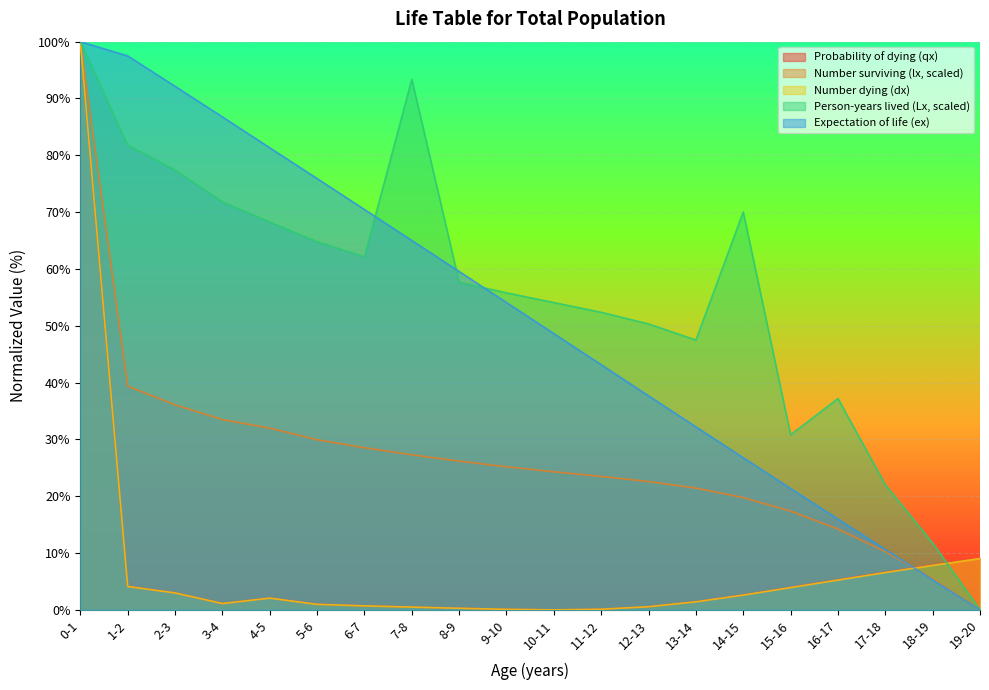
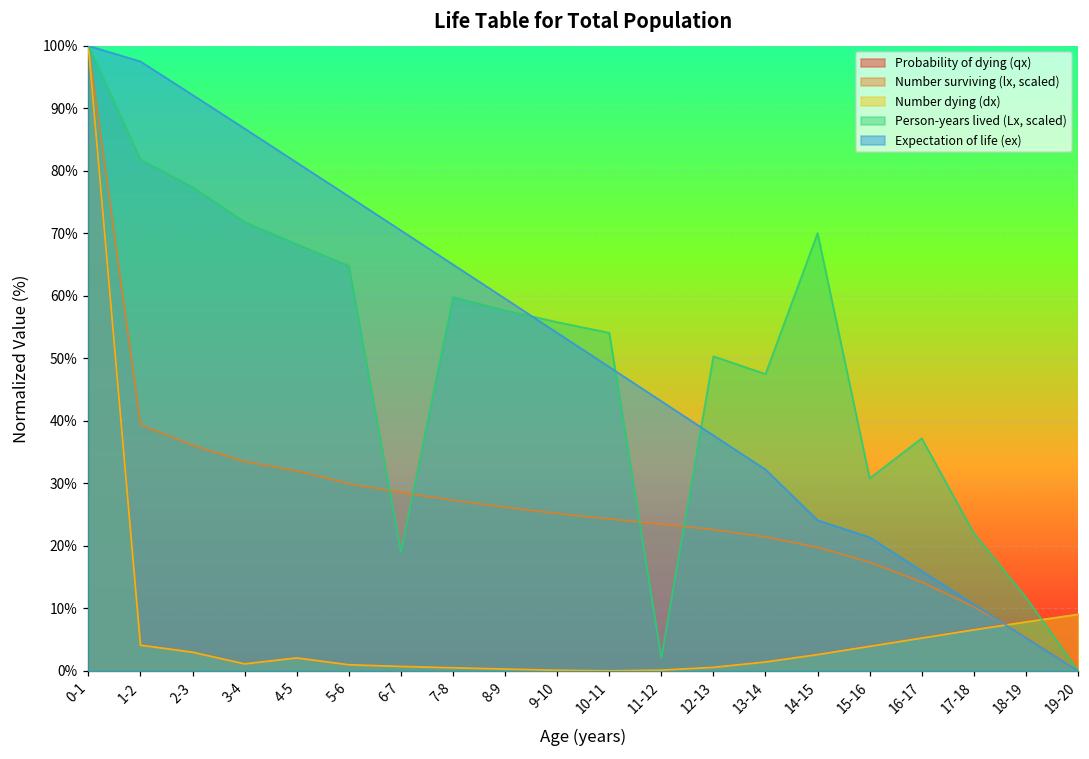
  {
    "Person-years lived (Lx, scaled)": {
      "1-2": "82%",
      "2-3": "77%",
      "3-4": "72%",
      "4-5": "68%",
      "5-6": "65%",
-     "6-7": "62%",
-     "7-8": "93%",
+     "6-7": "19%",
+     "7-8": "60%",
      "8-9": "58%",
      "9-10": "56%",
      "10-11": "54%",
-     "11-12": "52%",
+     "11-12": "2%",
      "12-13": "50%",
      "13-14": "47%",
      "14-15": "70%",
      "15-16": "31%",
      "16-17": "37%",
      "17-18": "22%",
      "18-19": "12%"
    },
    "Expectation of life (ex)": {
      "1-2": "97%",
      "2-3": "92%",
      "3-4": "87%",
      "4-5": "81%",
      "5-6": "76%",
      "6-7": "70%",
      "7-8": "65%",
      "8-9": "60%",
      "9-10": "54%",
      "10-11": "49%",
      "11-12": "43%",
      "12-13": "38%",
      "13-14": "32%",
-     "14-15": "27%",
+     "14-15": "24%",
      "15-16": "21%",
      "16-17": "16%"
    }
  }
